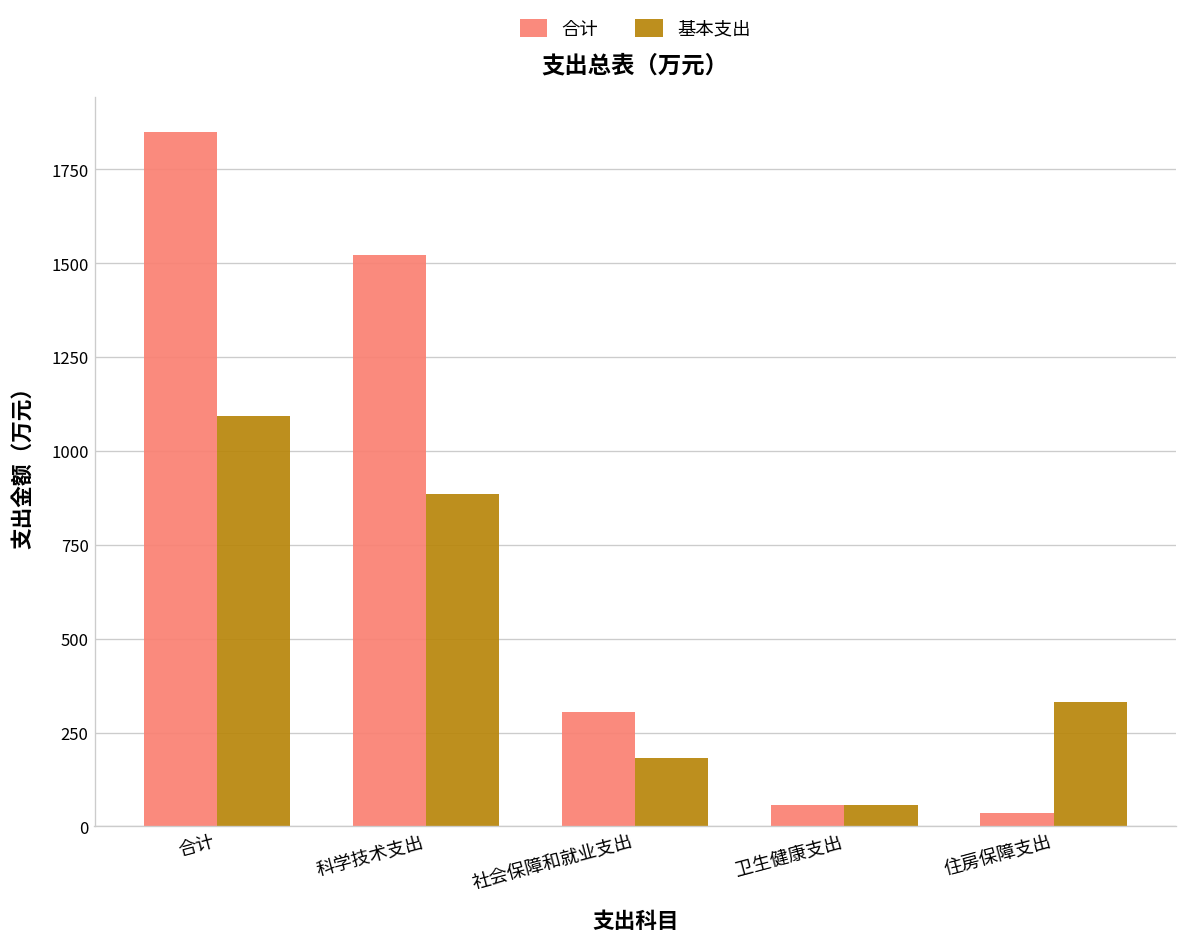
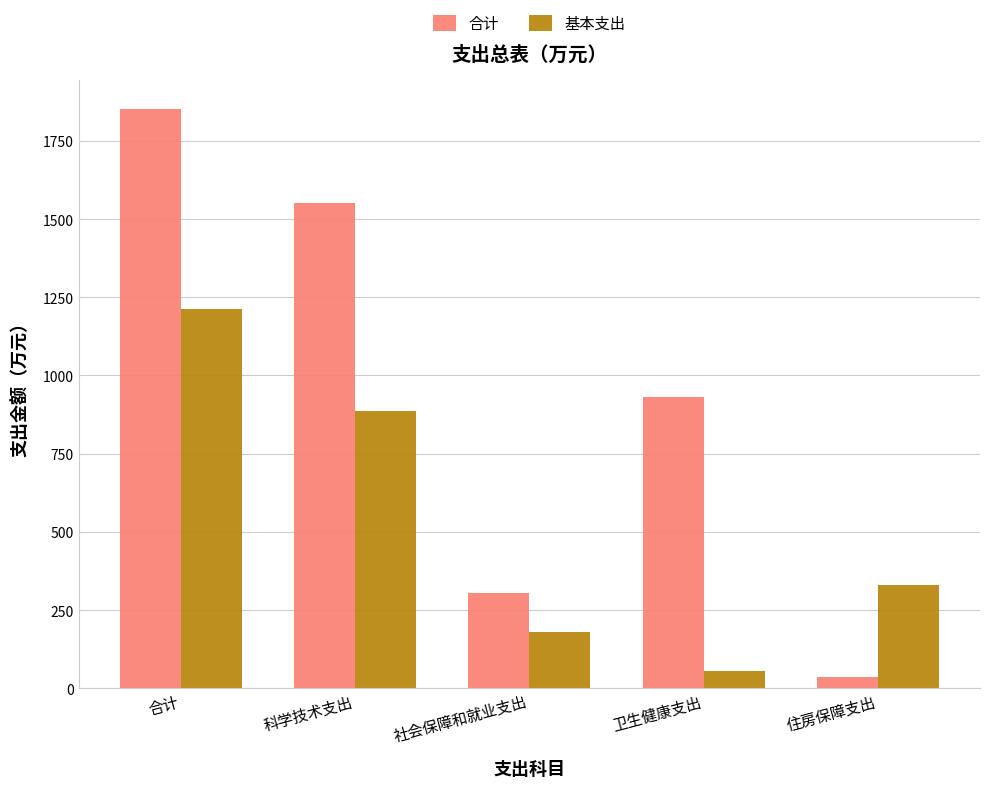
  {
    "合计": {
      "合计": 1850,
-     "科学技术支出": 1520,
+     "科学技术支出": 1550,
      "社会保障和就业支出": 310,
-     "卫生健康支出": 60,
+     "卫生健康支出": 930,
      "住房保障支出": 40
    },
    "基本支出": {
-     "合计": 1090,
+     "合计": 1210,
      "科学技术支出": 890,
      "社会保障和就业支出": 180,
      "卫生健康支出": 60,
      "住房保障支出": 330
    }
  }
